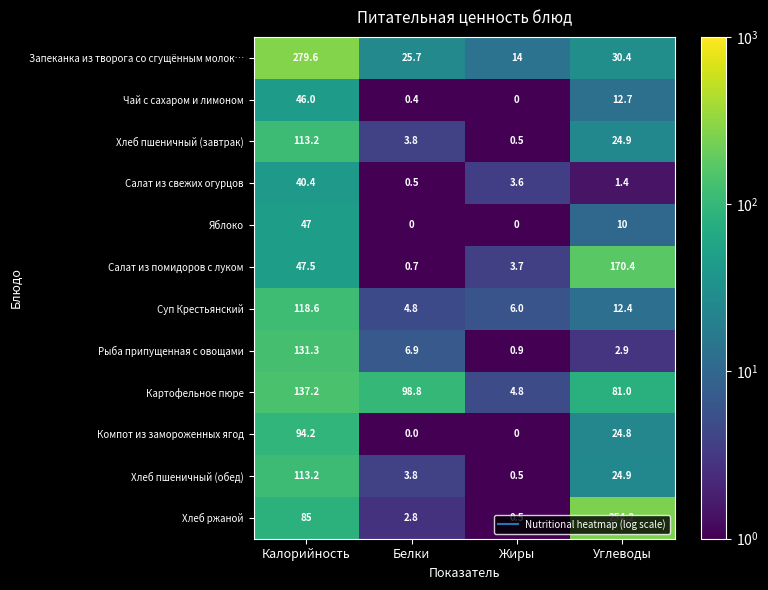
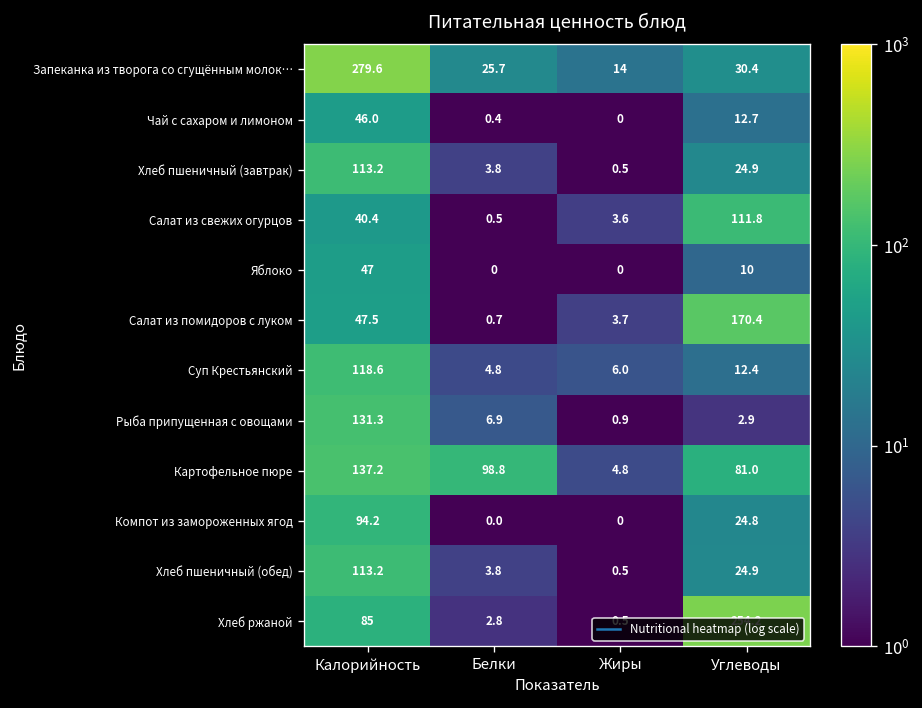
  {
    "Запеканка из творога со сгущённым молок…": {
      "Калорийность": 279.6,
      "Белки": 25.7,
      "Жиры": 14,
      "Углеводы": 30.4
    },
    "Чай с сахаром и лимоном": {
      "Калорийность": 46.0,
      "Белки": 0.4,
      "Жиры": 0,
      "Углеводы": 12.7
    },
    "Хлеб пшеничный (завтрак)": {
      "Калорийность": 113.2,
      "Белки": 3.8,
      "Жиры": 0.5,
      "Углеводы": 24.9
    },
    "Салат из свежих огурцов": {
      "Калорийность": 40.4,
      "Белки": 0.5,
      "Жиры": 3.6,
-     "Углеводы": 1.4
+     "Углеводы": 111.8
    },
    "Яблоко": {
      "Калорийность": 47,
      "Белки": 0,
      "Жиры": 0,
      "Углеводы": 10
    },
    "Салат из помидоров с луком": {
      "Калорийность": 47.5,
      "Белки": 0.7,
      "Жиры": 3.7,
      "Углеводы": 170.4
    },
    "Суп Крестьянский": {
      "Калорийность": 118.6,
      "Белки": 4.8,
      "Жиры": 6.0,
      "Углеводы": 12.4
    },
    "Рыба припущенная с овощами": {
      "Калорийность": 131.3,
      "Белки": 6.9,
      "Жиры": 0.9,
      "Углеводы": 2.9
    },
    "Картофельное пюре": {
      "Калорийность": 137.2,
      "Белки": 98.8,
      "Жиры": 4.8,
      "Углеводы": 81.0
    },
    "Компот из замороженных ягод": {
      "Калорийность": 94.2,
      "Белки": 0.0,
      "Жиры": 0,
      "Углеводы": 24.8
    },
    "Хлеб пшеничный (обед)": {
      "Калорийность": 113.2,
      "Белки": 3.8,
      "Жиры": 0.5,
      "Углеводы": 24.9
    },
    "Хлеб ржаной": {
      "Калорийность": 85,
      "Белки": 2.8
    }
  }
